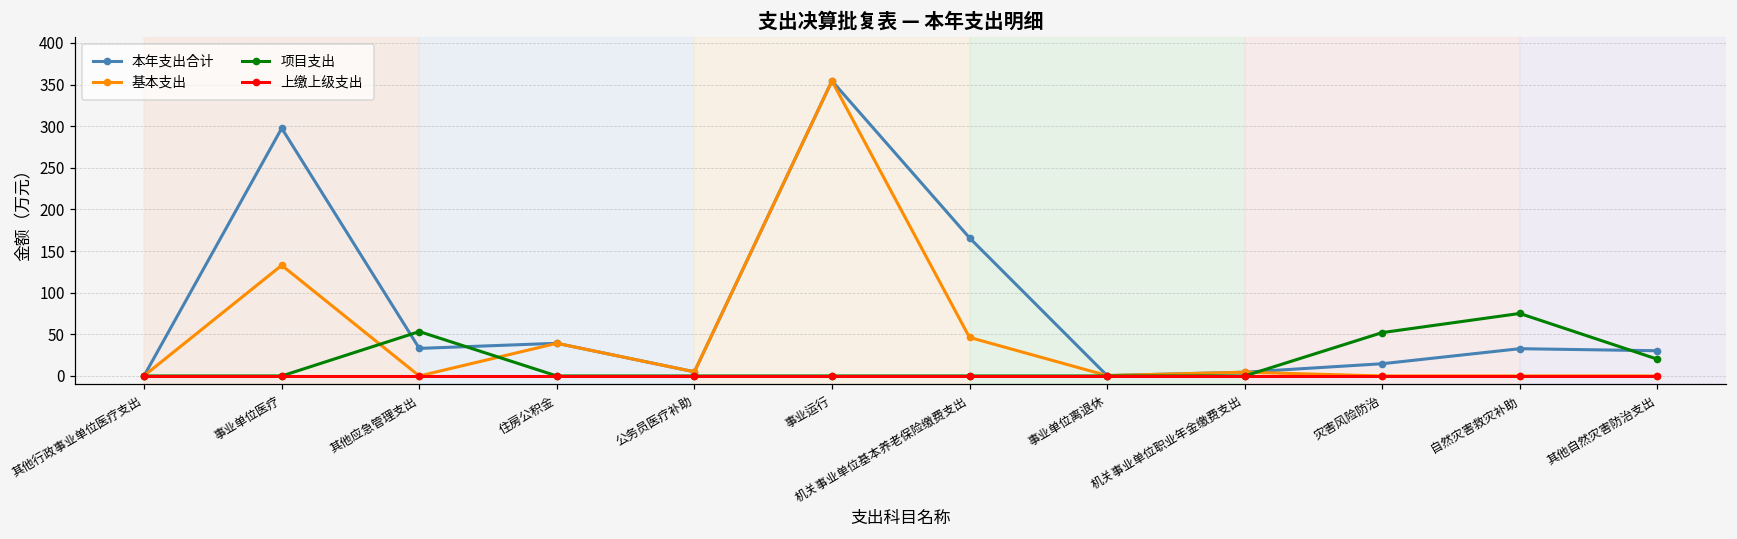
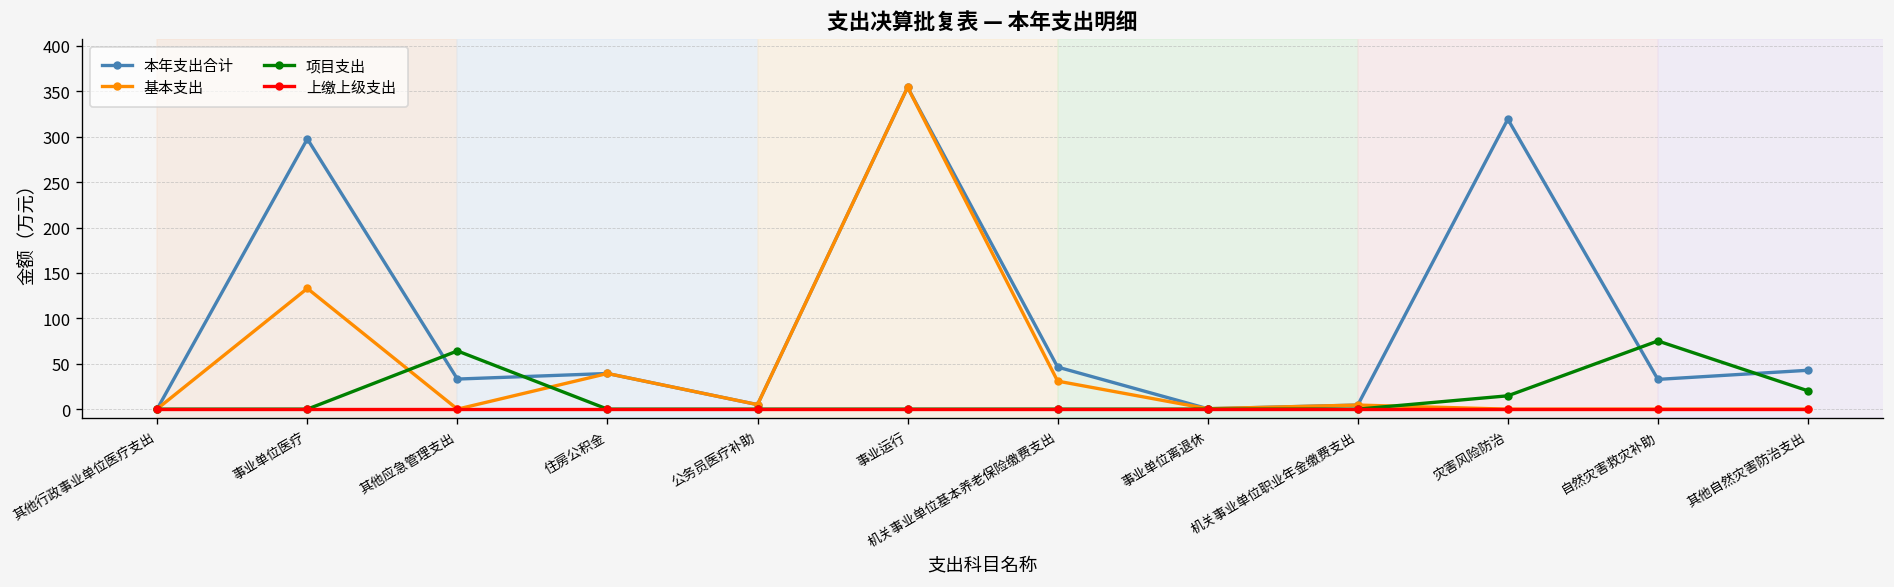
  {
    "本年支出合计": {
      "事业单位医疗": 300,
      "其他应急管理支出": 30,
-     "机关事业单位基本养老保险缴费支出": 170,
-     "灾害风险防治": 10,
+     "机关事业单位基本养老保险缴费支出": 50,
+     "灾害风险防治": 320,
      "自然灾害救灾补助": 30,
-     "其他自然灾害防治支出": 30
+     "其他自然灾害防治支出": 40
    },
    "基本支出": {
      "事业单位医疗": 130,
-     "机关事业单位基本养老保险缴费支出": 50
+     "机关事业单位基本养老保险缴费支出": 30
    },
    "项目支出": {
-     "其他应急管理支出": 50,
-     "灾害风险防治": 50,
+     "其他应急管理支出": 60,
+     "灾害风险防治": 10,
      "自然灾害救灾补助": 80,
      "其他自然灾害防治支出": 20
    }
  }
